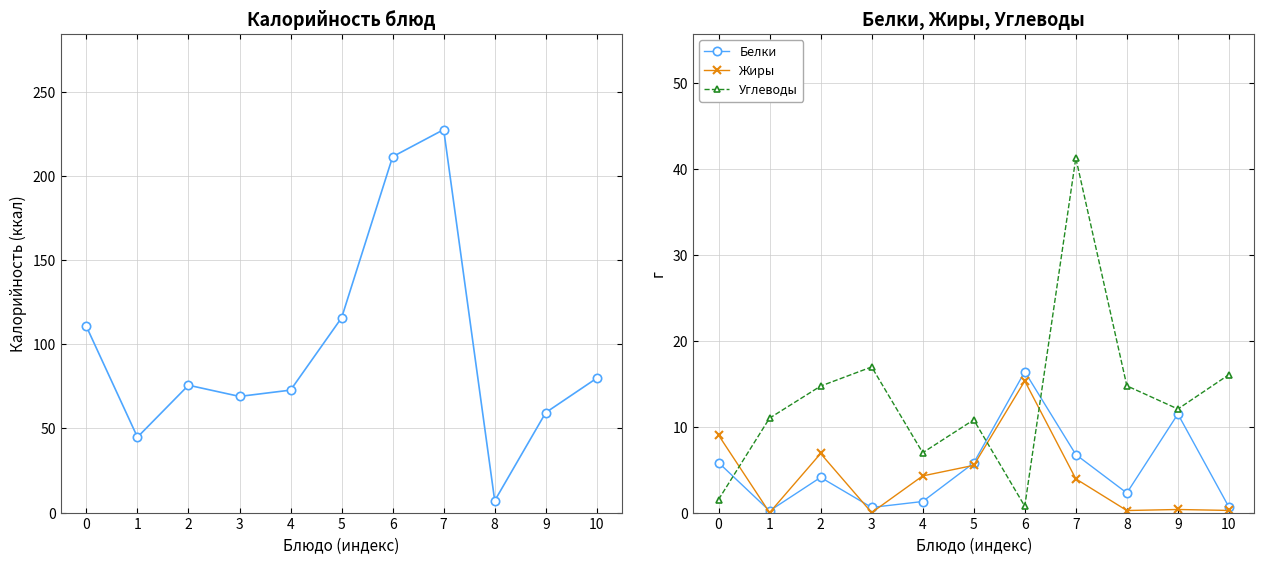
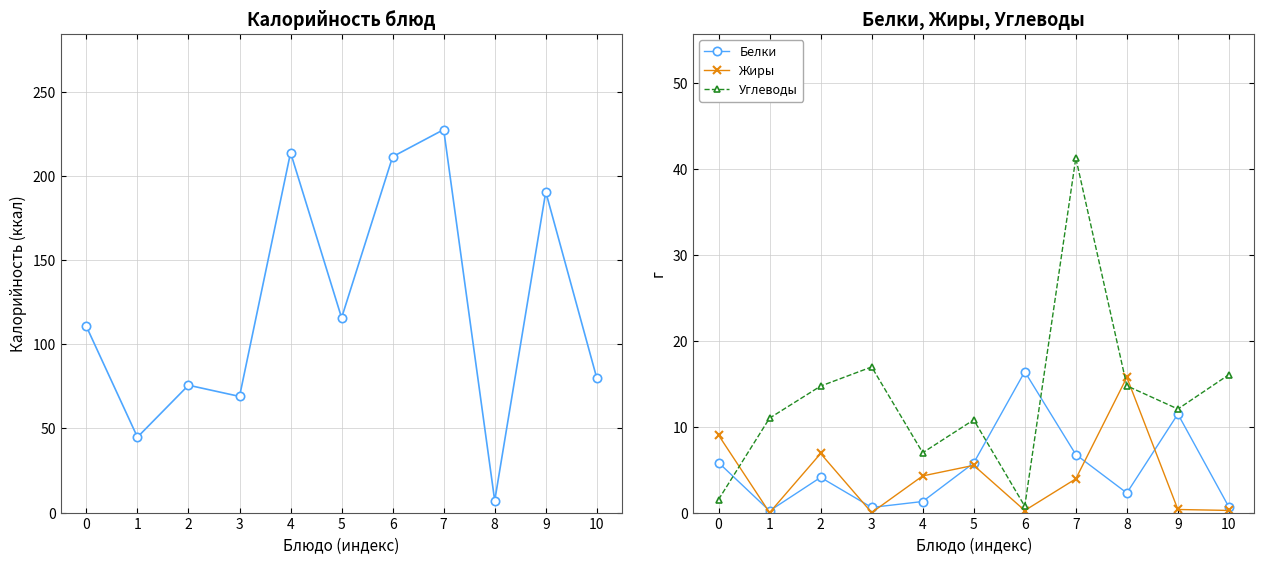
  {
    "Калорийность блюд": {
      "0": 111,
      "1": 45,
      "2": 76,
      "3": 69,
-     "4": 73,
+     "4": 214,
      "5": 116,
      "6": 211,
      "7": 227,
      "8": 7,
-     "9": 59,
+     "9": 191,
      "10": 80
    },
    "Белки, Жиры, Углеводы": {
      "Белки": {
        "0": 6,
        "2": 4,
        "3": 1,
        "4": 1,
        "6": 16,
        "7": 7,
        "8": 2,
        "9": 11,
        "10": 1
      },
      "Жиры": {
        "0": 9,
        "2": 7,
        "3": 0,
        "4": 4,
-       "6": 15,
+       "6": 0,
        "7": 4,
-       "8": 0,
+       "8": 16,
        "9": 0,
        "10": 0
      },
      "Углеводы": {
        "0": 2,
        "1": 11,
        "2": 15,
        "3": 17,
        "4": 7,
        "5": 11,
        "6": 1,
        "7": 41,
        "8": 15,
        "9": 12,
        "10": 16
      }
    }
  }
